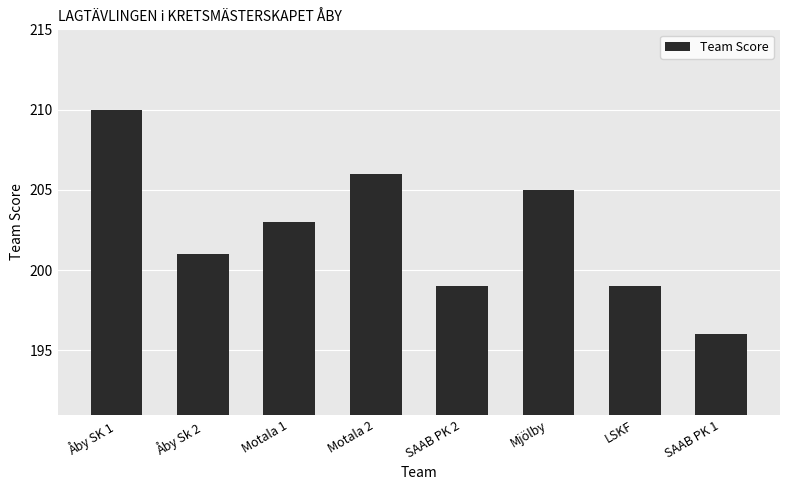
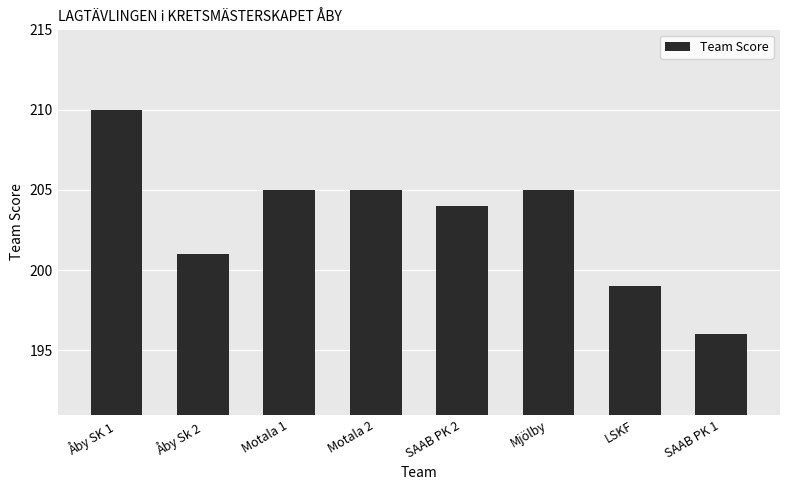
  {
    "Åby SK 1": 210,
    "Åby Sk 2": 201,
-   "Motala 1": 203,
-   "Motala 2": 206,
-   "SAAB PK 2": 199,
+   "Motala 1": 205,
+   "Motala 2": 205,
+   "SAAB PK 2": 204,
    "Mjölby": 205,
    "LSKF": 199,
    "SAAB PK 1": 196
  }
